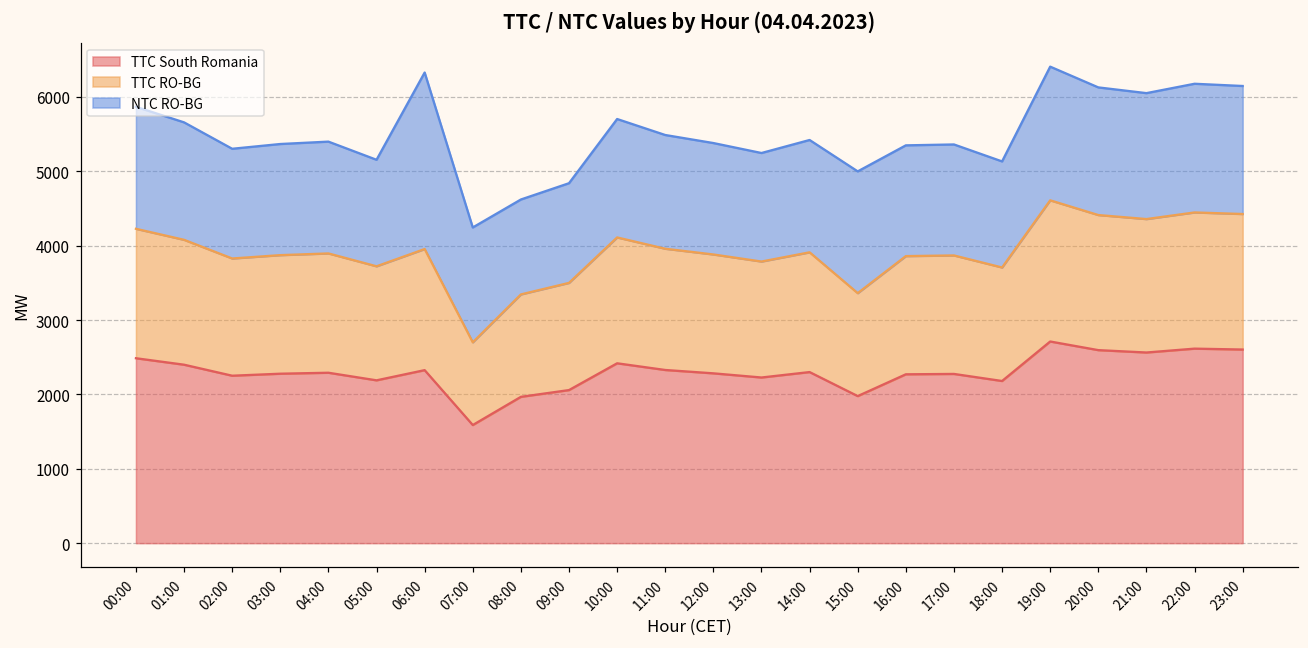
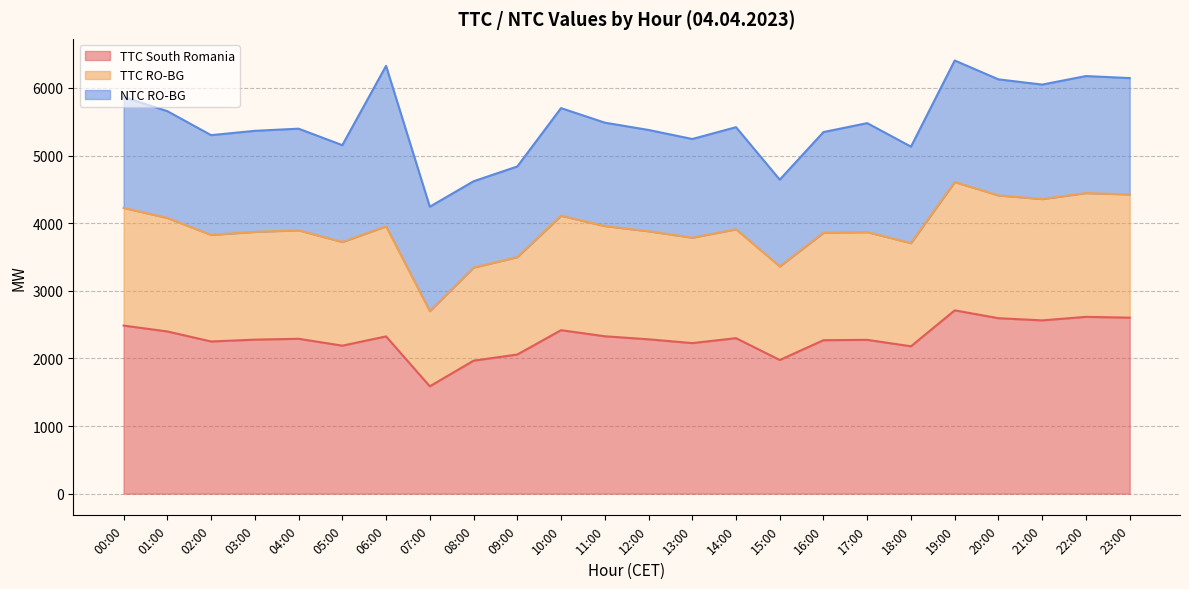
  {
    "NTC RO-BG": {
      "01:00": 1600,
      "02:00": 1500,
      "03:00": 1500,
      "04:00": 1500,
      "05:00": 1400,
      "06:00": 2400,
      "07:00": 1500,
      "08:00": 1300,
      "09:00": 1300,
      "10:00": 1600,
      "11:00": 1500,
      "12:00": 1500,
      "13:00": 1500,
      "14:00": 1500,
-     "15:00": 1600,
+     "15:00": 1300,
      "16:00": 1500,
-     "17:00": 1500,
+     "17:00": 1600,
      "18:00": 1400,
      "19:00": 1800,
      "20:00": 1700,
      "21:00": 1700,
      "22:00": 1700,
      "23:00": 1700
    }
  }
